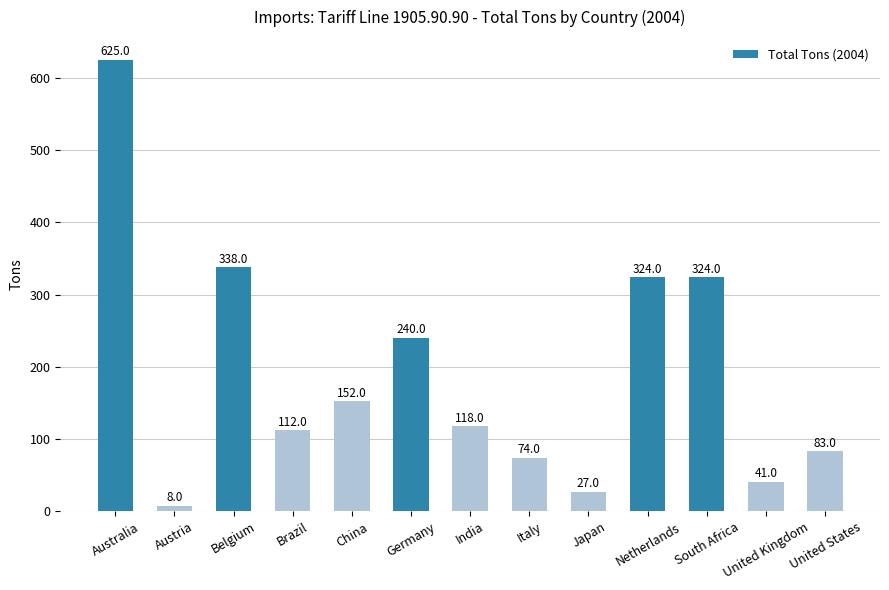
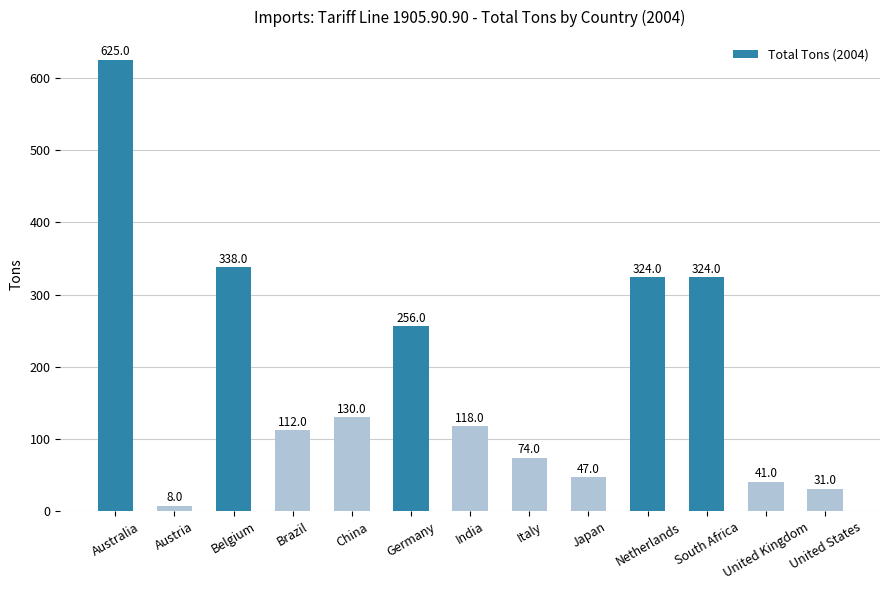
  {
    "Australia": 625.0,
    "Austria": 8.0,
    "Belgium": 338.0,
    "Brazil": 112.0,
-   "China": 152.0,
-   "Germany": 240.0,
+   "China": 130.0,
+   "Germany": 256.0,
    "India": 118.0,
    "Italy": 74.0,
-   "Japan": 27.0,
+   "Japan": 47.0,
    "Netherlands": 324.0,
    "South Africa": 324.0,
    "United Kingdom": 41.0,
-   "United States": 83.0
+   "United States": 31.0
  }
